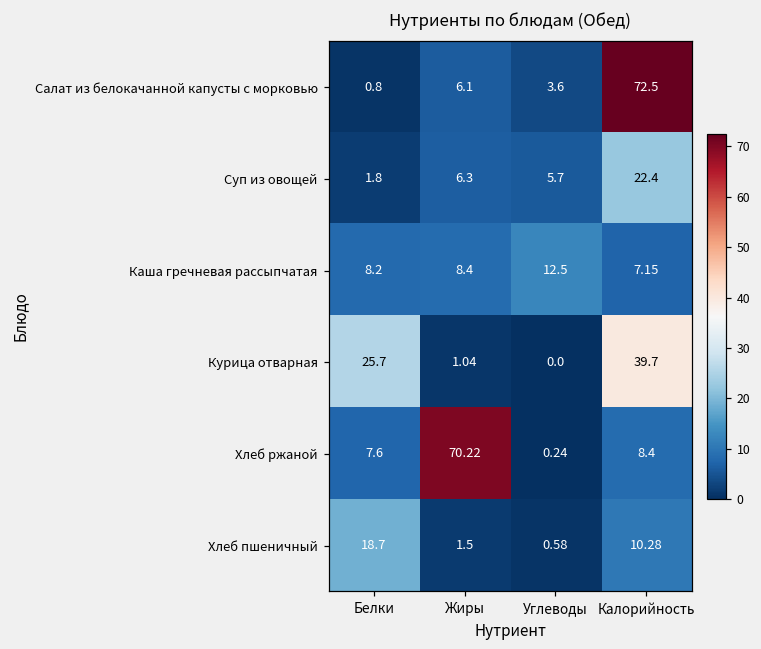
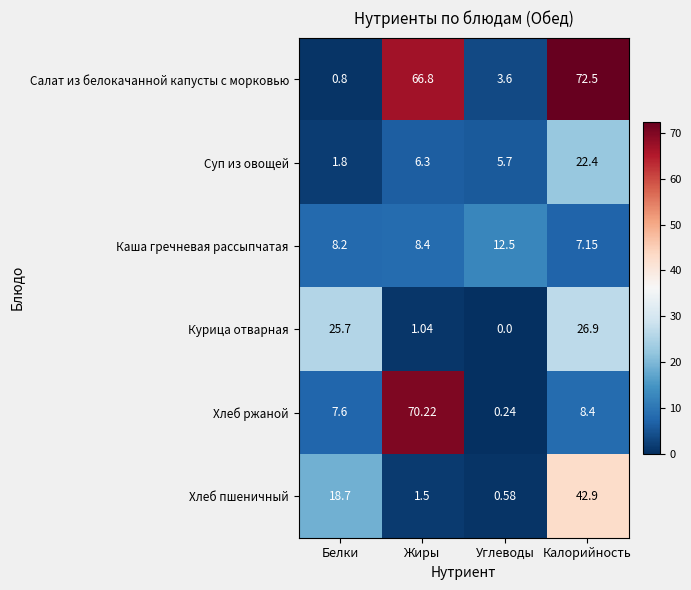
  {
    "Салат из белокачанной капусты с морковью": {
      "Белки": 0.8,
-     "Жиры": 6.1,
+     "Жиры": 66.8,
      "Углеводы": 3.6,
      "Калорийность": 72.5
    },
    "Суп из овощей": {
      "Белки": 1.8,
      "Жиры": 6.3,
      "Углеводы": 5.7,
      "Калорийность": 22.4
    },
    "Каша гречневая рассыпчатая": {
      "Белки": 8.2,
      "Жиры": 8.4,
      "Углеводы": 12.5,
      "Калорийность": 7.15
    },
    "Курица отварная": {
      "Белки": 25.7,
      "Жиры": 1.04,
      "Углеводы": 0.0,
-     "Калорийность": 39.7
+     "Калорийность": 26.9
    },
    "Хлеб ржаной": {
      "Белки": 7.6,
      "Жиры": 70.22,
      "Углеводы": 0.24,
      "Калорийность": 8.4
    },
    "Хлеб пшеничный": {
      "Белки": 18.7,
      "Жиры": 1.5,
      "Углеводы": 0.58,
-     "Калорийность": 10.28
+     "Калорийность": 42.9
    }
  }
